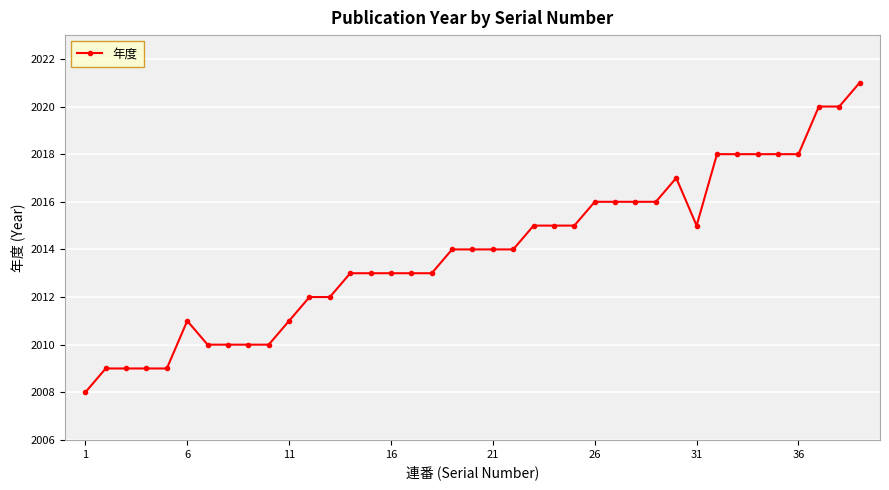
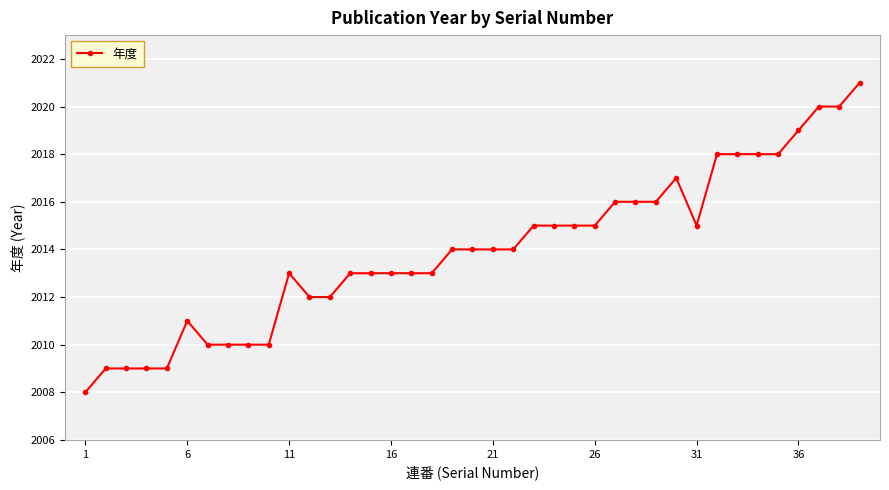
  {
    "1": 2008,
    "6": 2011,
-   "11": 2011,
+   "11": 2013,
    "16": 2013,
    "21": 2014,
-   "26": 2016,
+   "26": 2015,
    "31": 2015,
-   "36": 2018
+   "36": 2019
  }
